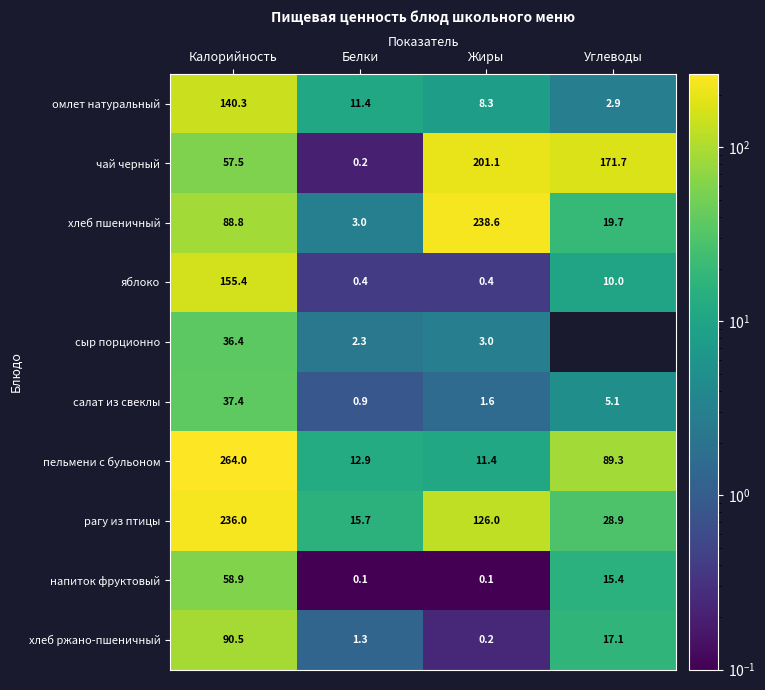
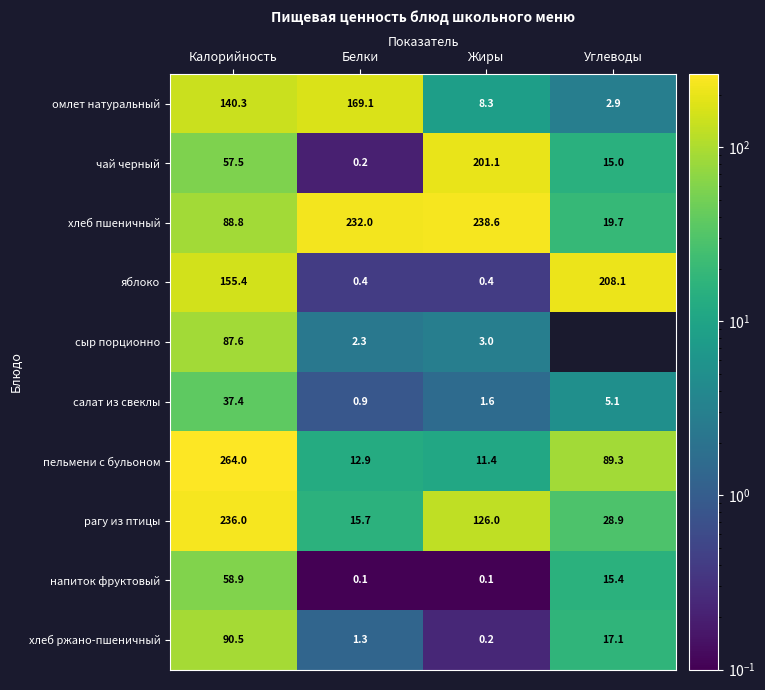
  {
    "омлет натуральный": {
      "Калорийность": 140.3,
-     "Белки": 11.4,
+     "Белки": 169.1,
      "Жиры": 8.3,
      "Углеводы": 2.9
    },
    "чай черный": {
      "Калорийность": 57.5,
      "Белки": 0.2,
      "Жиры": 201.1,
-     "Углеводы": 171.7
+     "Углеводы": 15.0
    },
    "хлеб пшеничный": {
      "Калорийность": 88.8,
-     "Белки": 3.0,
+     "Белки": 232.0,
      "Жиры": 238.6,
      "Углеводы": 19.7
    },
    "яблоко": {
      "Калорийность": 155.4,
      "Белки": 0.4,
      "Жиры": 0.4,
-     "Углеводы": 10.0
+     "Углеводы": 208.1
    },
    "сыр порционно": {
-     "Калорийность": 36.4,
+     "Калорийность": 87.6,
      "Белки": 2.3,
      "Жиры": 3.0
    },
    "салат из свеклы": {
      "Калорийность": 37.4,
      "Белки": 0.9,
      "Жиры": 1.6,
      "Углеводы": 5.1
    },
    "пельмени с бульоном": {
      "Калорийность": 264.0,
      "Белки": 12.9,
      "Жиры": 11.4,
      "Углеводы": 89.3
    },
    "рагу из птицы": {
      "Калорийность": 236.0,
      "Белки": 15.7,
      "Жиры": 126.0,
      "Углеводы": 28.9
    },
    "напиток фруктовый": {
      "Калорийность": 58.9,
      "Белки": 0.1,
      "Жиры": 0.1,
      "Углеводы": 15.4
    },
    "хлеб ржано-пшеничный": {
      "Калорийность": 90.5,
      "Белки": 1.3,
      "Жиры": 0.2,
      "Углеводы": 17.1
    }
  }
